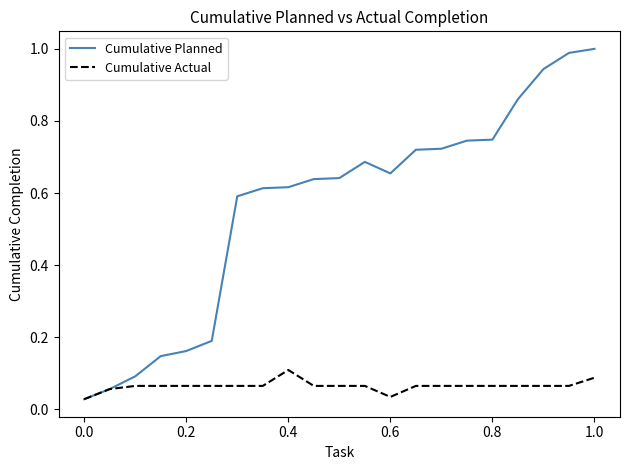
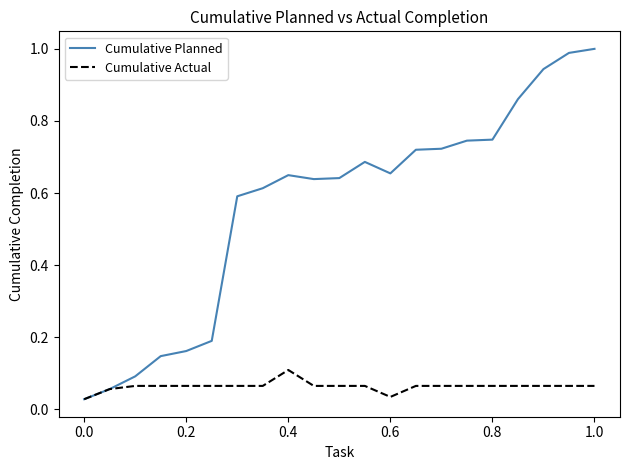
  {
    "Cumulative Planned": {
      "0.2": 0.16,
-     "0.4": 0.62,
+     "0.4": 0.65,
      "0.6": 0.65,
      "0.8": 0.75,
      "1.0": 1.00
    },
    "Cumulative Actual": {
      "0.2": 0.06,
      "0.4": 0.11,
      "0.6": 0.03,
      "0.8": 0.06,
-     "1.0": 0.09
+     "1.0": 0.06
    }
  }
